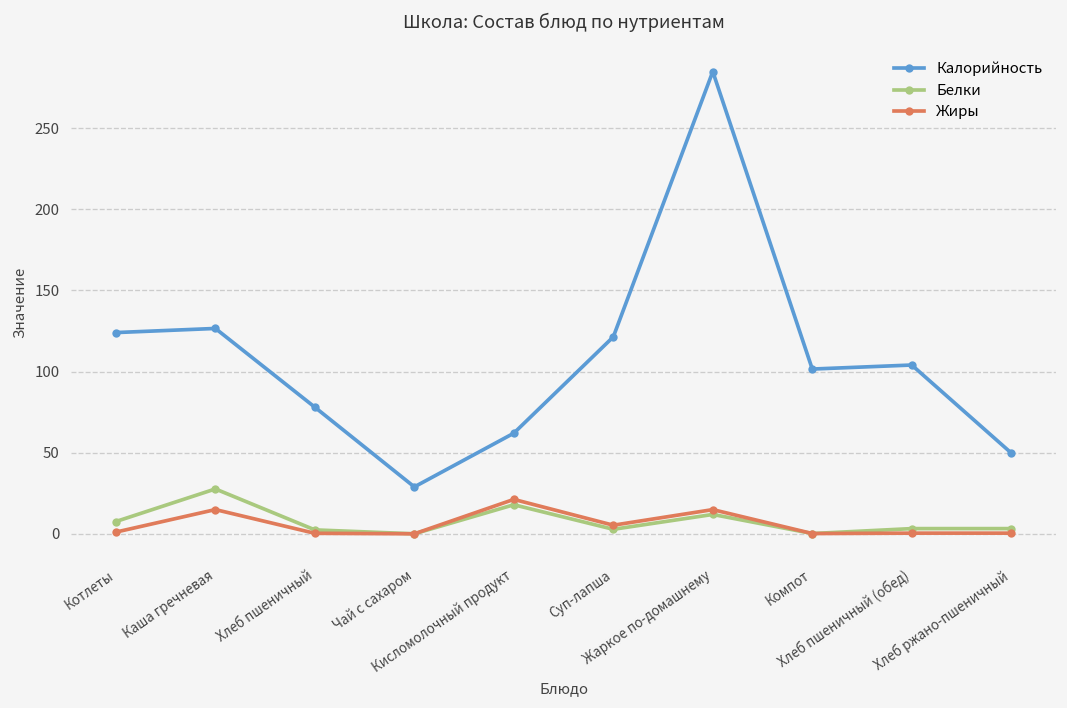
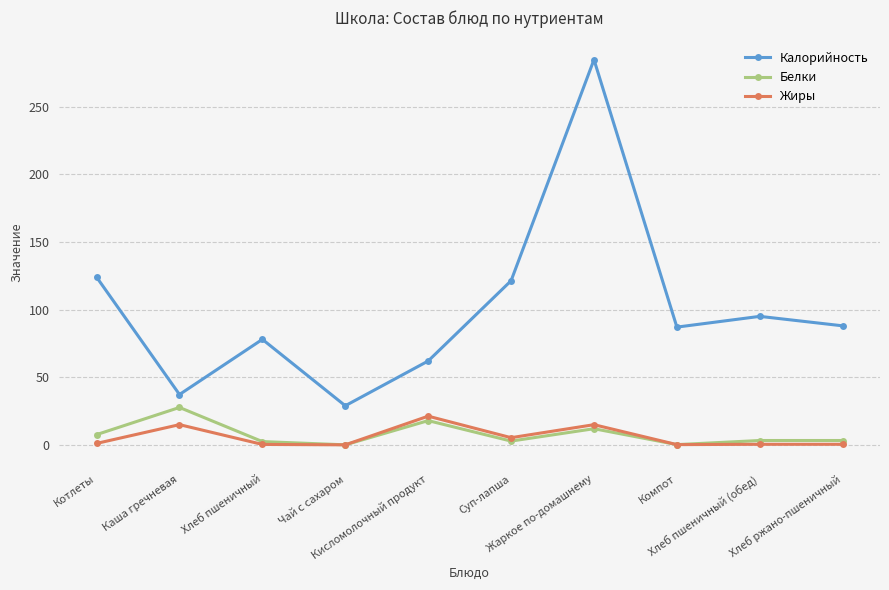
  {
    "Калорийность": {
      "Котлеты": 124,
-     "Каша гречневая": 127,
+     "Каша гречневая": 37,
      "Хлеб пшеничный": 78,
      "Чай с сахаром": 29,
      "Кисломолочный продукт": 62,
      "Суп-лапша": 121,
      "Жаркое по-домашнему": 285,
-     "Компот": 102,
-     "Хлеб пшеничный (обед)": 104,
-     "Хлеб ржано-пшеничный": 50
+     "Компот": 87,
+     "Хлеб пшеничный (обед)": 95,
+     "Хлеб ржано-пшеничный": 88
    },
    "Белки": {
      "Котлеты": 8,
      "Каша гречневая": 28,
      "Хлеб пшеничный": 2,
      "Кисломолочный продукт": 18,
      "Суп-лапша": 3,
      "Жаркое по-домашнему": 12,
      "Хлеб пшеничный (обед)": 3,
      "Хлеб ржано-пшеничный": 3
    },
    "Жиры": {
      "Котлеты": 1,
      "Каша гречневая": 15,
      "Хлеб пшеничный": 0,
      "Кисломолочный продукт": 21,
      "Суп-лапша": 5,
      "Жаркое по-домашнему": 15,
      "Хлеб пшеничный (обед)": 0,
      "Хлеб ржано-пшеничный": 0
    }
  }
